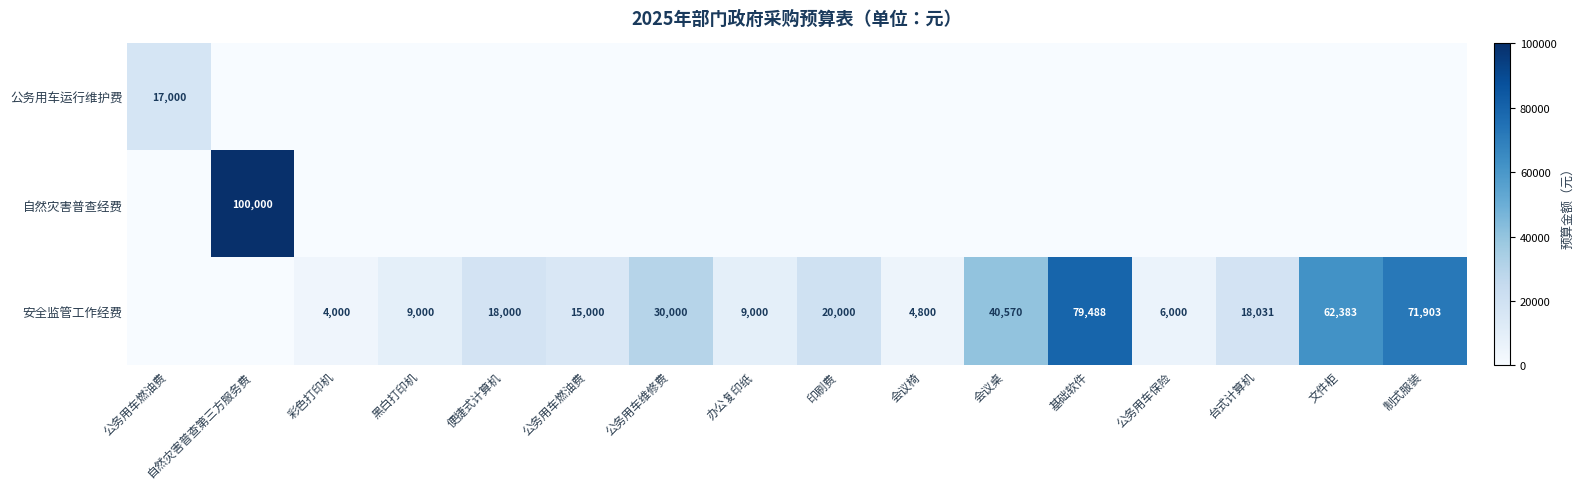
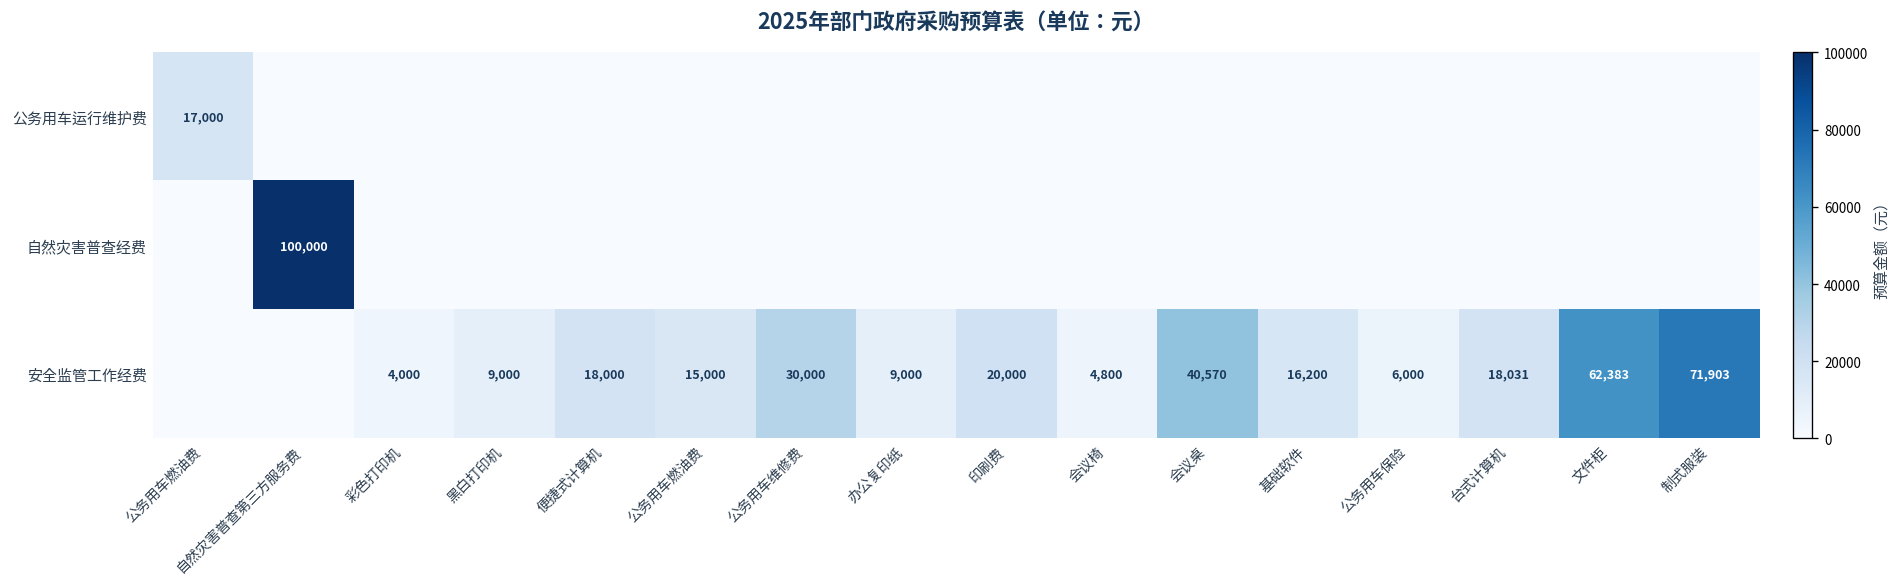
  {
    "自然灾害普查经费": {
      "自然灾害普查第三方服务费": "100,000"
    },
    "安全监管工作经费": {
      "彩色打印机": "4,000",
      "黑白打印机": "9,000",
      "便捷式计算机": "18,000",
      "公务用车维修费": "30,000",
      "办公复印纸": "9,000",
      "印刷费": "20,000",
      "会议椅": "4,800",
      "会议桌": "40,570",
-     "基础软件": "79,488",
+     "基础软件": "16,200",
      "公务用车保险": "6,000",
      "台式计算机": "18,031",
      "文件柜": "62,383",
      "制式服装": "71,903"
    }
  }
